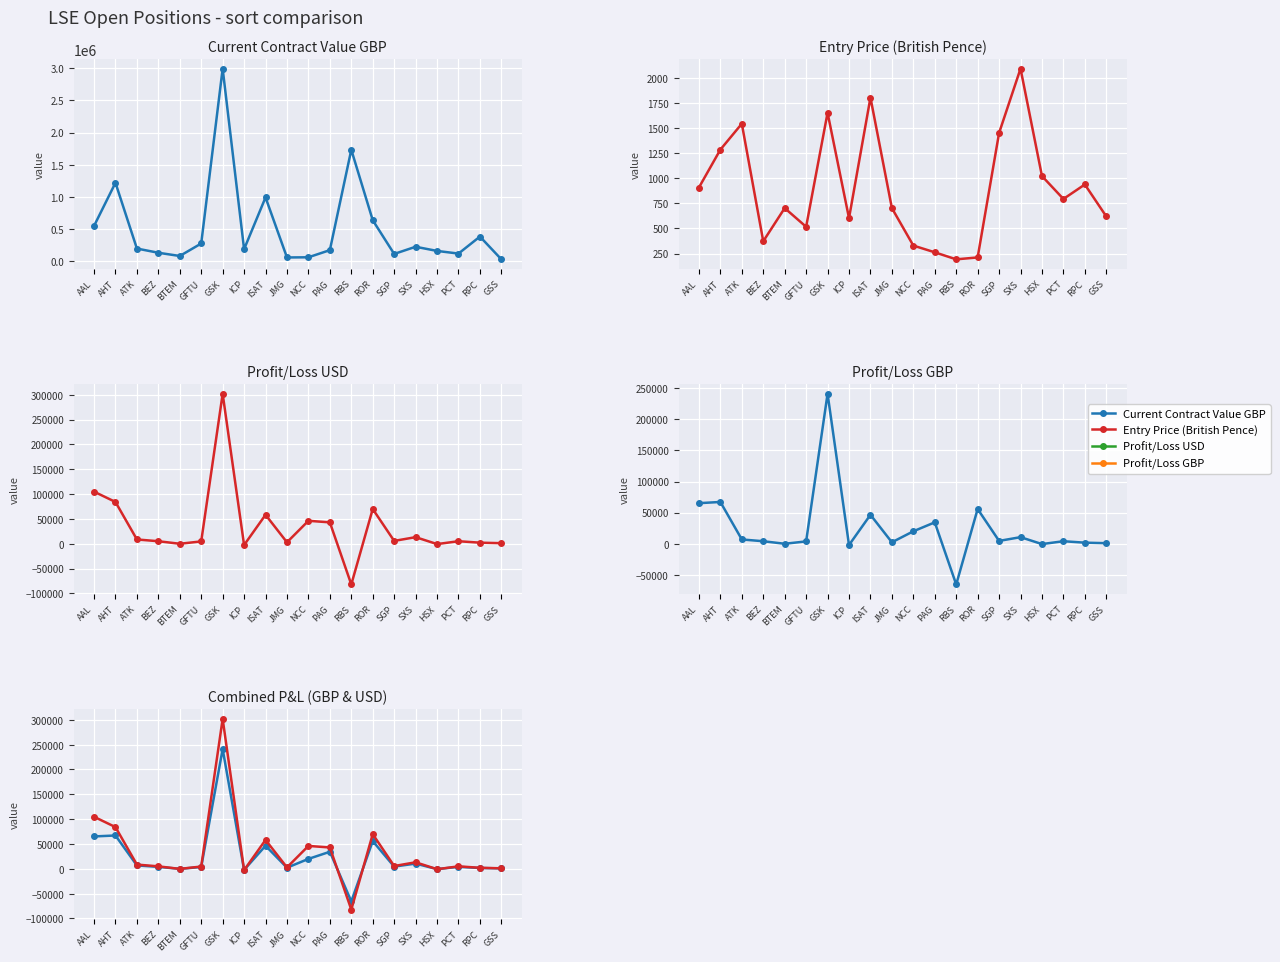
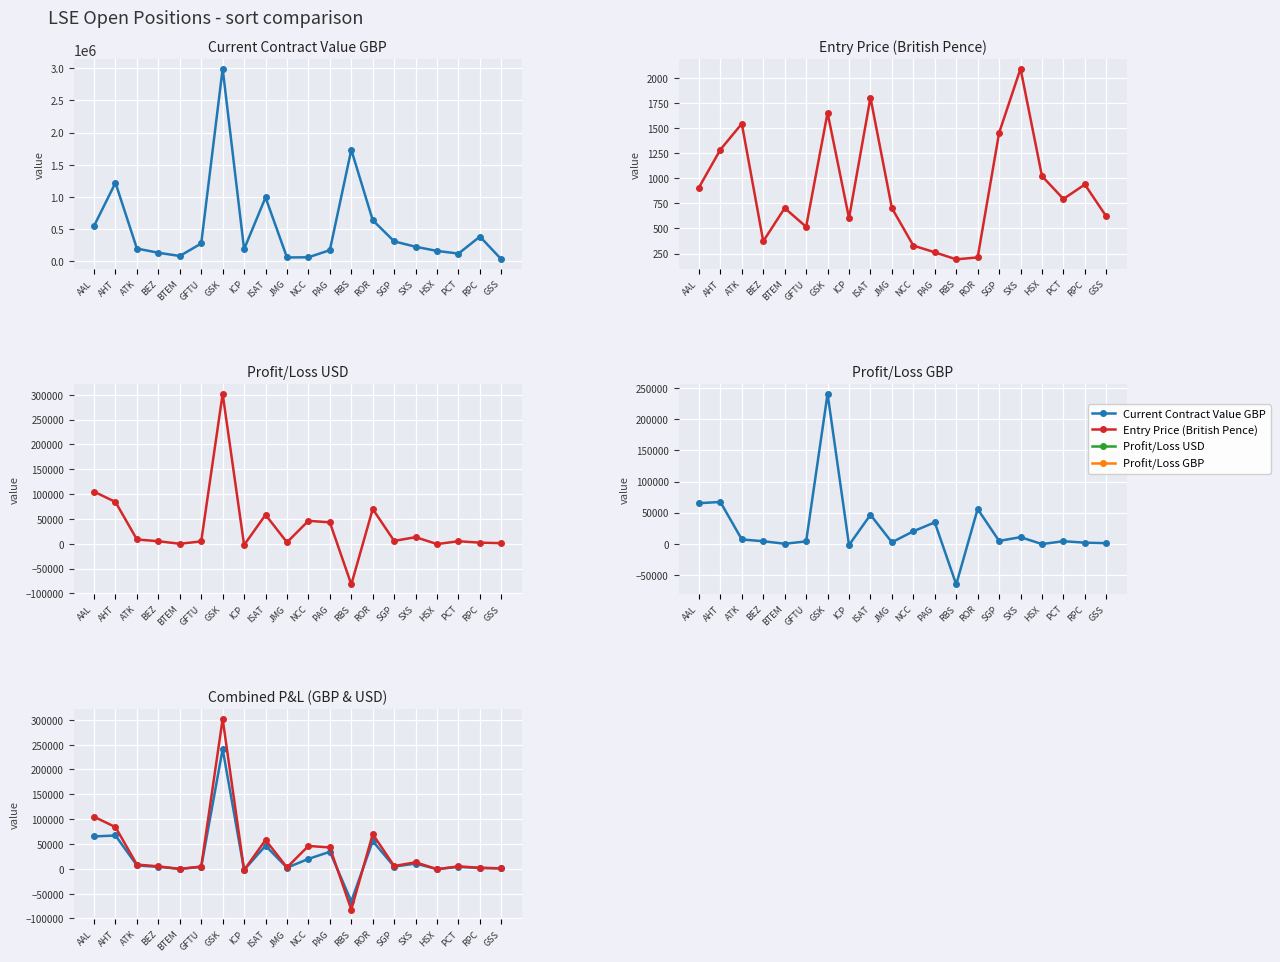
  {
    "Current Contract Value GBP": {
      "AAL": 500000,
      "AHT": 1200000,
      "ATK": 200000,
      "BEZ": 100000,
      "BTEM": 100000,
      "GFTU": 300000,
      "GSK": 3000000,
      "ICP": 200000,
      "ISAT": 1000000,
      "JMG": 100000,
      "NCC": 100000,
      "PAG": 200000,
      "RBS": 1700000,
      "ROR": 600000,
-     "SGP": 100000,
+     "SGP": 300000,
      "SXS": 200000,
      "HSX": 200000,
      "PCT": 100000,
      "RPC": 400000,
      "GSS": 0
    },
    "Entry Price (British Pence)": {
      "AAL": 910,
      "AHT": 1280,
      "ATK": 1540,
      "BEZ": 370,
      "BTEM": 700,
      "GFTU": 520,
      "GSK": 1650,
      "ICP": 600,
      "ISAT": 1800,
      "JMG": 700,
      "NCC": 330,
      "PAG": 260,
      "RBS": 190,
      "ROR": 210,
      "SGP": 1450,
      "SXS": 2090,
      "HSX": 1020,
      "PCT": 790,
      "RPC": 940,
      "GSS": 620
    },
    "Profit/Loss USD": {
      "AAL": 100000,
      "AHT": 80000,
      "ATK": 10000,
      "BEZ": 0,
      "BTEM": 0,
      "GFTU": 0,
      "GSK": 300000,
      "ICP": 0,
      "ISAT": 60000,
      "JMG": 0,
      "NCC": 50000,
      "PAG": 40000,
      "RBS": -80000,
      "ROR": 70000,
      "SGP": 10000,
      "SXS": 10000,
      "HSX": 0,
      "PCT": 0,
      "RPC": 0,
      "GSS": 0
    },
    "Profit/Loss GBP": {
      "AAL": 70000,
      "AHT": 70000,
      "ATK": 10000,
      "BEZ": 0,
      "BTEM": 0,
      "GFTU": 0,
      "GSK": 240000,
      "ICP": 0,
      "ISAT": 50000,
      "JMG": 0,
      "NCC": 20000,
      "PAG": 30000,
      "RBS": -70000,
      "ROR": 60000,
      "SGP": 0,
      "SXS": 10000,
      "HSX": 0,
      "PCT": 0,
      "RPC": 0,
      "GSS": 0
    }
  }
